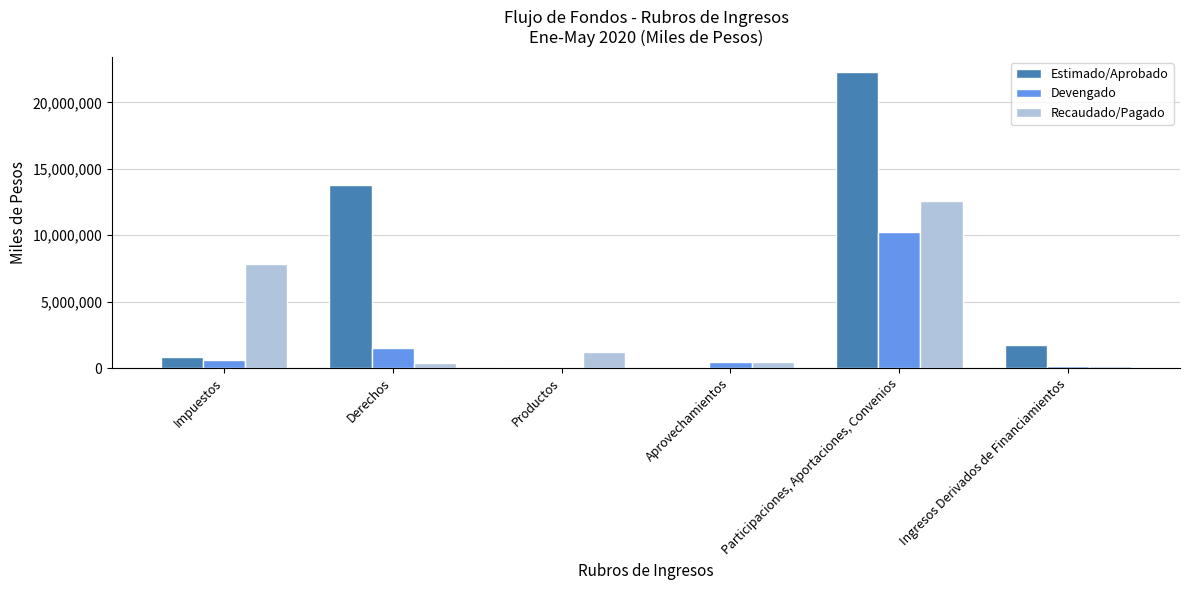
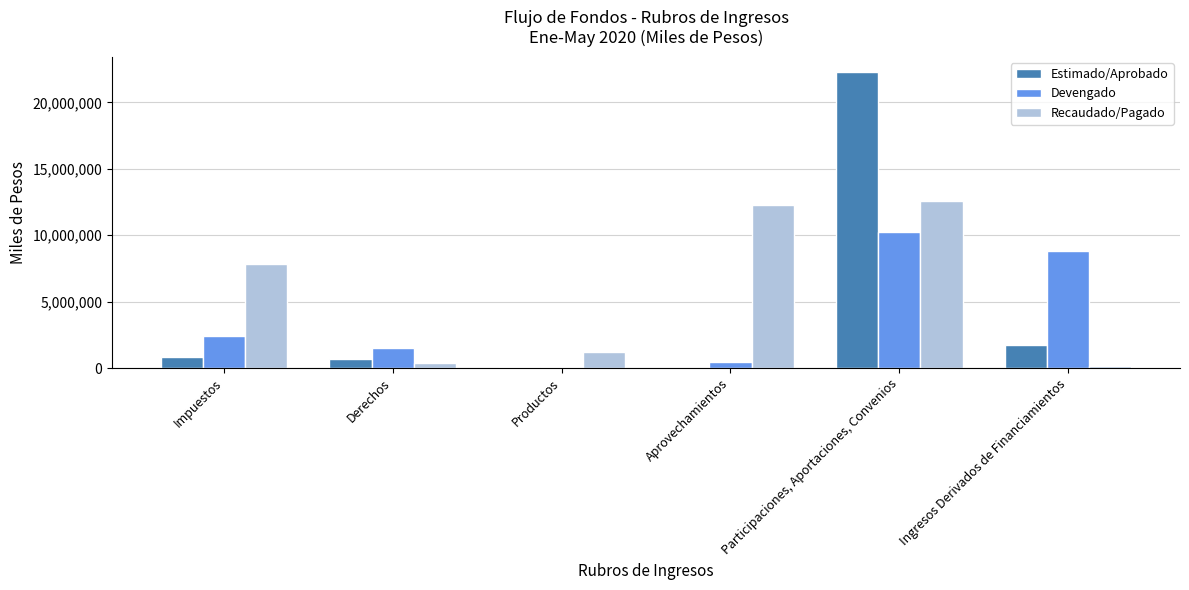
  {
    "Estimado/Aprobado": {
      "Impuestos": "800,000",
-     "Derechos": "13,700,000",
+     "Derechos": "700,000",
      "Participaciones, Aportaciones, Convenios": "22,300,000",
      "Ingresos Derivados de Financiamientos": "1,800,000"
    },
    "Devengado": {
-     "Impuestos": "600,000",
+     "Impuestos": "2,400,000",
      "Derechos": "1,500,000",
      "Aprovechamientos": "500,000",
      "Participaciones, Aportaciones, Convenios": "10,300,000",
-     "Ingresos Derivados de Financiamientos": "100,000"
+     "Ingresos Derivados de Financiamientos": "8,800,000"
    },
    "Recaudado/Pagado": {
      "Impuestos": "7,900,000",
      "Derechos": "400,000",
      "Productos": "1,200,000",
-     "Aprovechamientos": "500,000",
+     "Aprovechamientos": "12,300,000",
      "Participaciones, Aportaciones, Convenios": "12,600,000"
    }
  }
